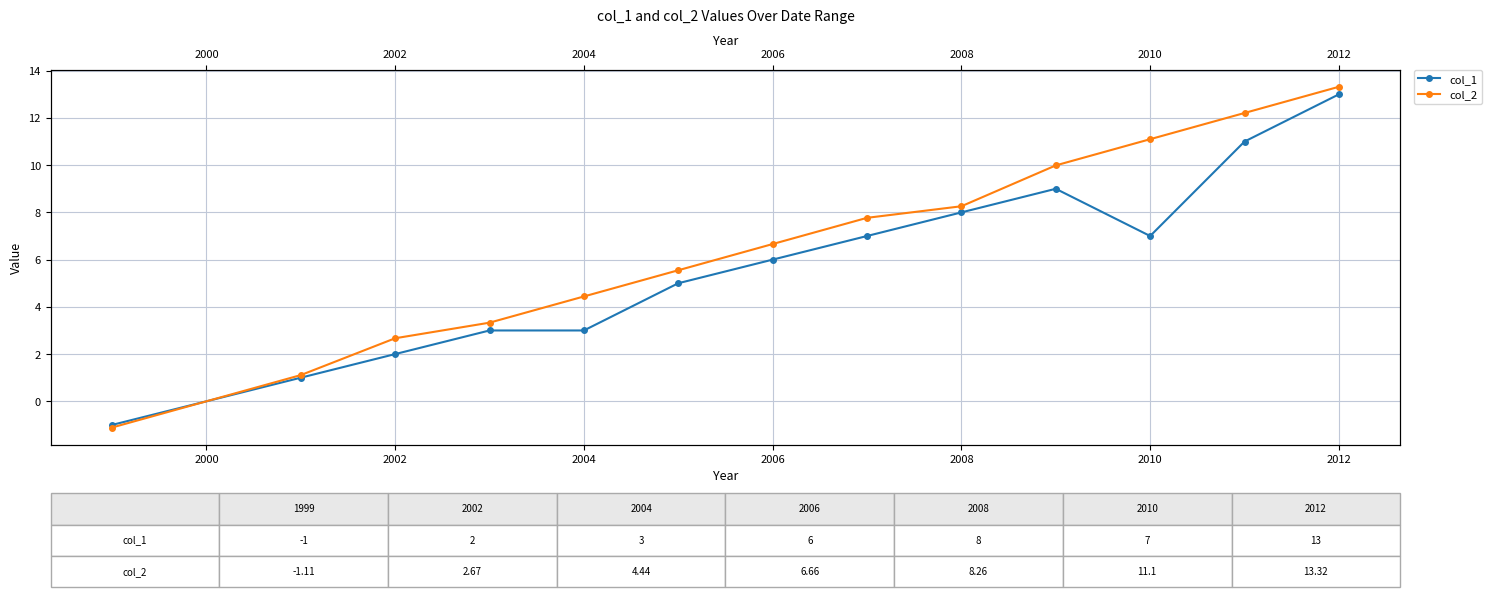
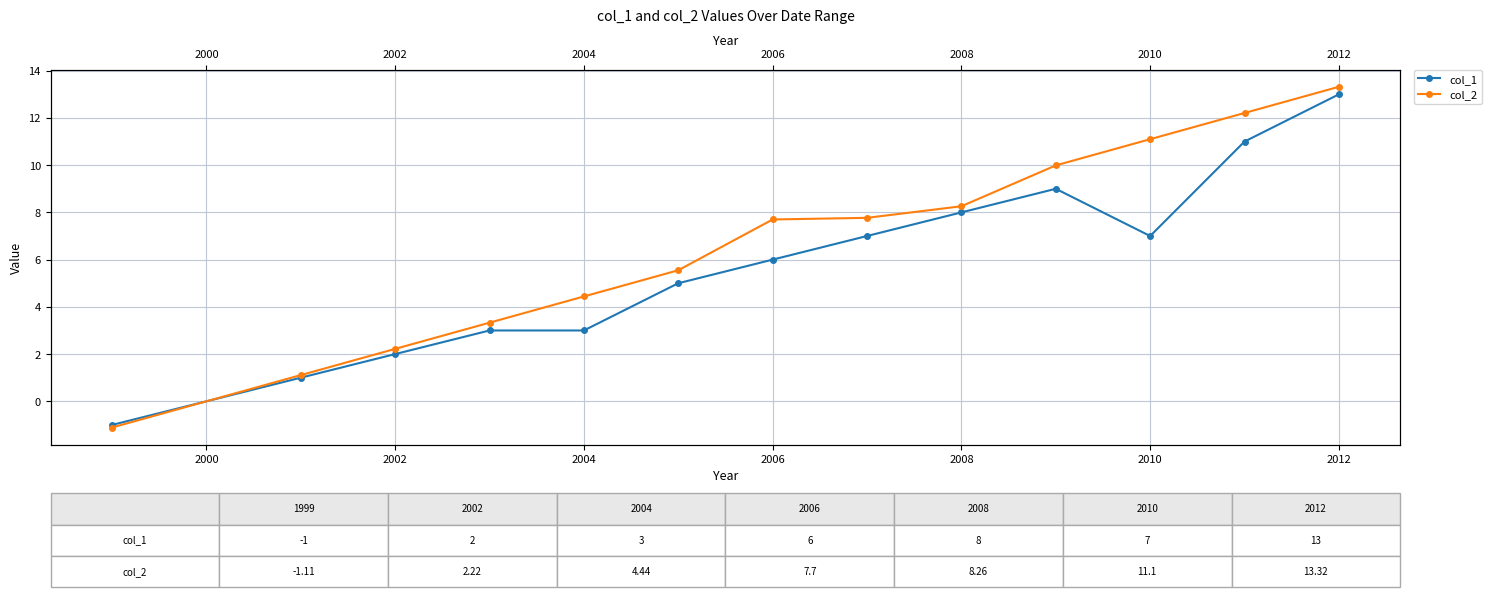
  {
    "col_1": {
      "2002": 2.0,
      "2004": 3.0,
      "2006": 6.0,
      "2008": 8.0,
      "2010": 7.0,
      "2012": 13.0
    },
    "col_2": {
-     "2002": 2.67,
-     "2006": 6.66
+     "2002": 2.22,
+     "2006": 7.7
    }
  }
